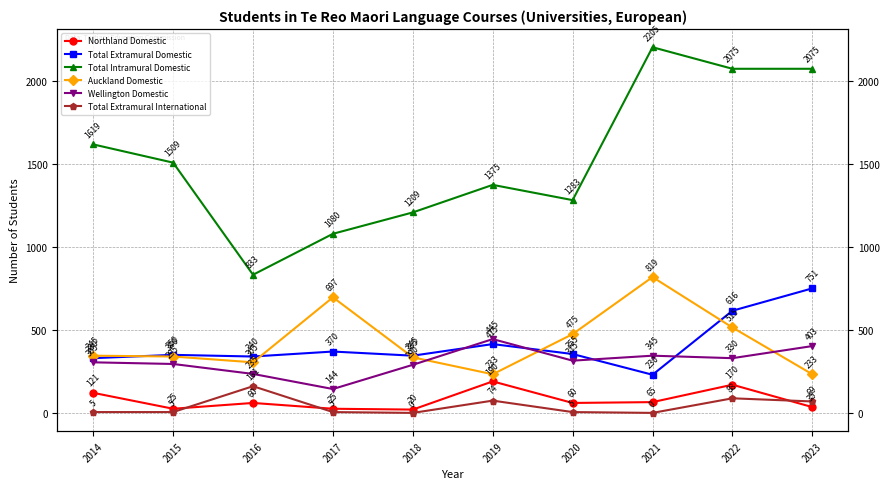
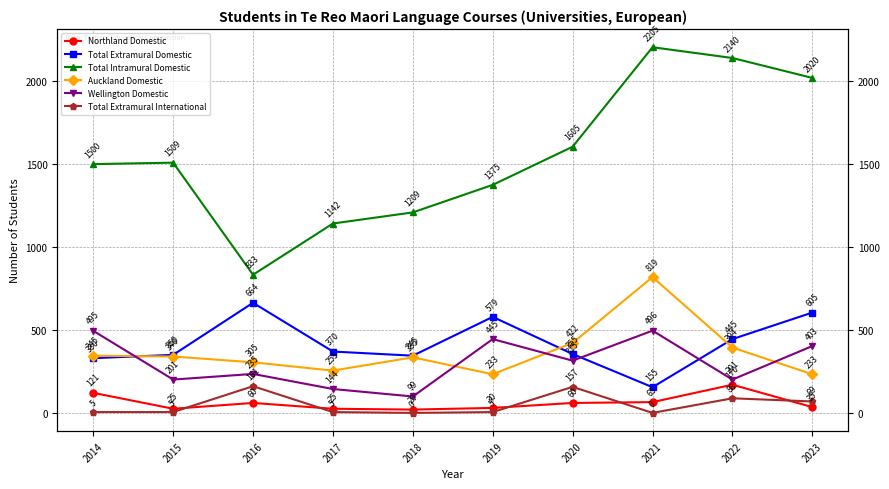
  {
    "Northland Domestic": {
      "2014": 121,
-     "2019": 190
+     "2019": 30
    },
    "Total Extramural Domestic": {
-     "2016": 340,
+     "2016": 664,
      "2017": 370,
-     "2019": 415,
-     "2021": 230,
-     "2022": 616,
-     "2023": 751
+     "2019": 579,
+     "2021": 155,
+     "2022": 445,
+     "2023": 605
    },
    "Total Intramural Domestic": {
-     "2014": 1619,
+     "2014": 1500,
      "2015": 1509,
      "2016": 833,
-     "2017": 1080,
+     "2017": 1142,
      "2018": 1209,
      "2019": 1375,
-     "2020": 1283,
+     "2020": 1605,
      "2021": 2205,
-     "2022": 2075,
-     "2023": 2075
+     "2022": 2140,
+     "2023": 2020
    },
    "Auckland Domestic": {
-     "2017": 697,
+     "2017": 255,
      "2019": 233,
-     "2020": 475,
+     "2020": 422,
      "2021": 819,
-     "2022": 515,
+     "2022": 394,
      "2023": 233
    },
    "Wellington Domestic": {
-     "2014": 305,
-     "2015": 295,
-     "2018": 290,
-     "2021": 345,
-     "2022": 330,
+     "2014": 495,
+     "2015": 201,
+     "2018": 99,
+     "2021": 496,
+     "2022": 201,
      "2023": 403
    },
    "Total Extramural International": {
      "2014": 5,
-     "2019": 74,
-     "2020": 5
+     "2019": 5,
+     "2020": 157
    }
  }
